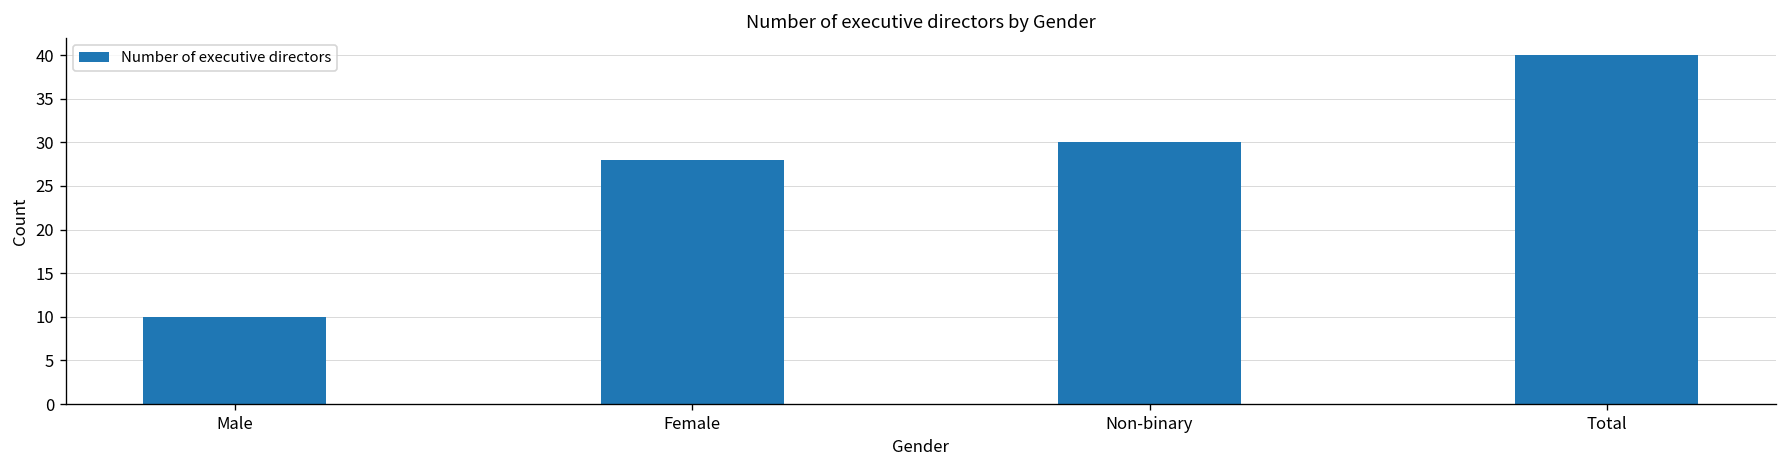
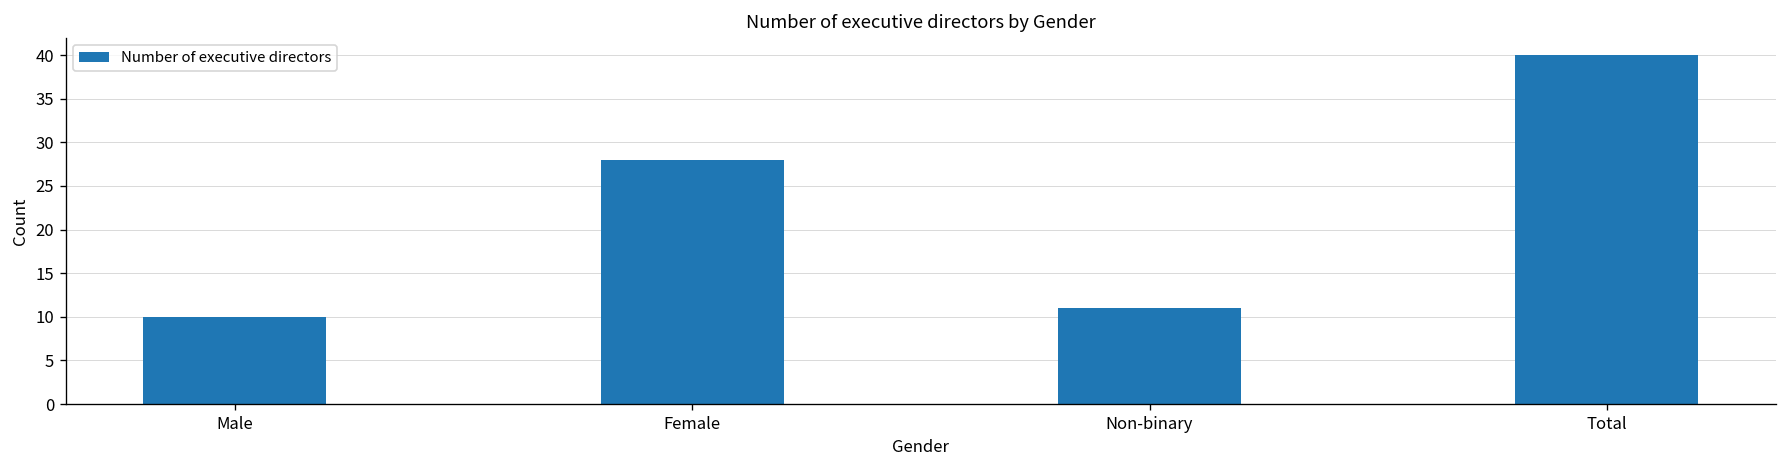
  {
    "Male": 10,
    "Female": 28,
-   "Non-binary": 30,
+   "Non-binary": 11,
    "Total": 40
  }
